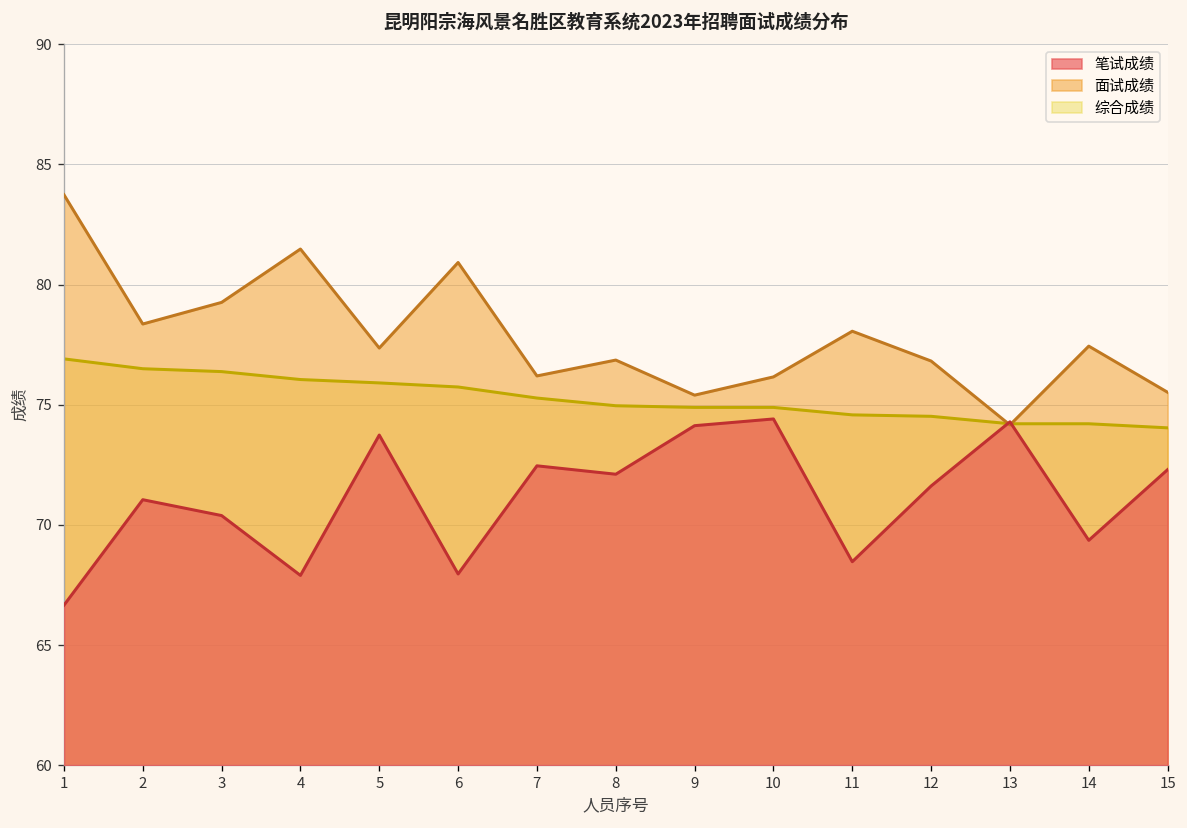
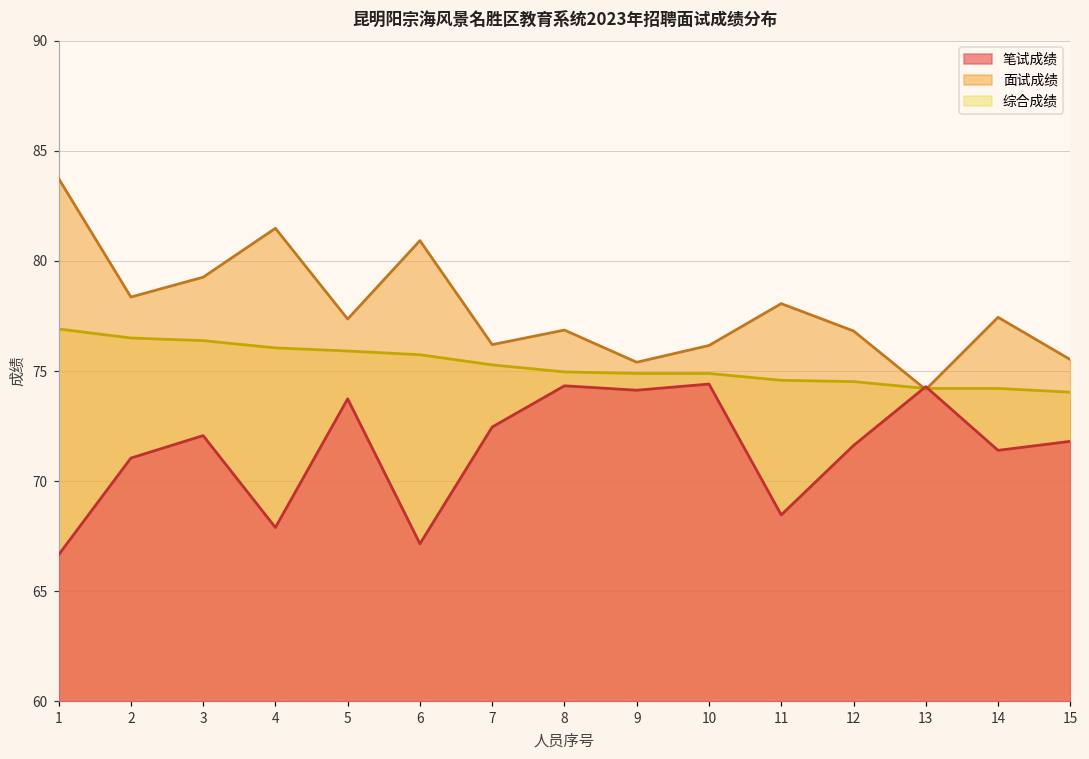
  {
    "笔试成绩": {
      "1": 66.7,
      "2": 71.1,
-     "3": 70.4,
+     "3": 72.1,
      "4": 67.9,
      "5": 73.7,
-     "6": 68.0,
+     "6": 67.2,
      "7": 72.5,
-     "8": 72.1,
+     "8": 74.3,
      "9": 74.1,
      "10": 74.4,
      "11": 68.5,
      "12": 71.6,
-     "14": 69.4,
-     "15": 72.3
+     "14": 71.4,
+     "15": 71.8
    }
  }
